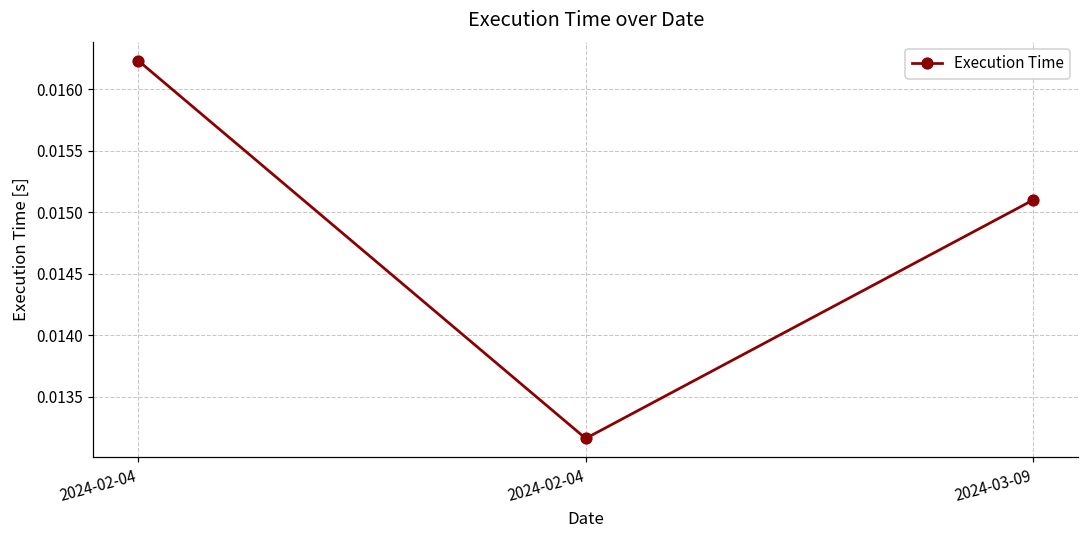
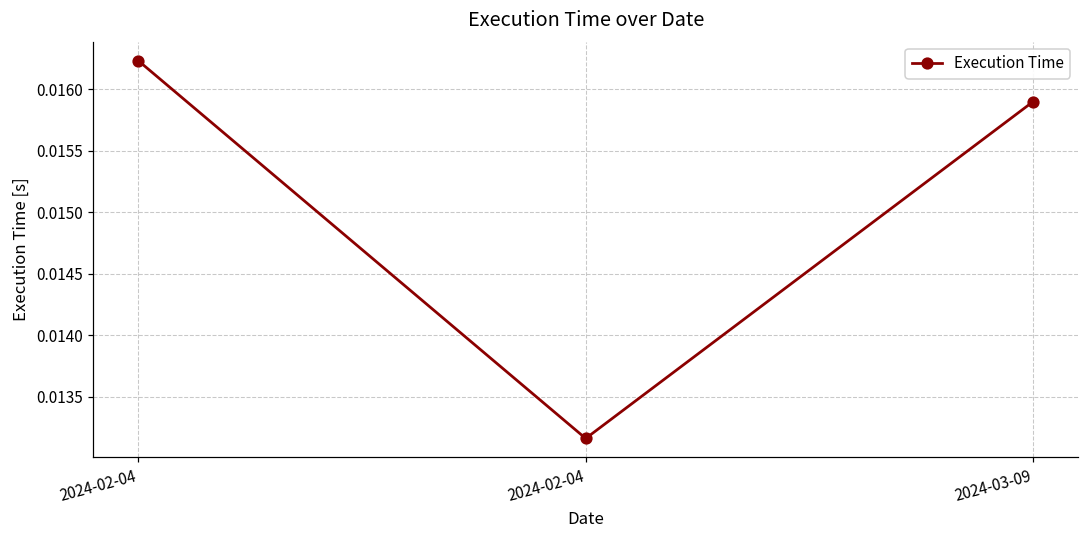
  {
-   "2024-03-09": 0.01510
+   "2024-03-09": 0.01590
  }
